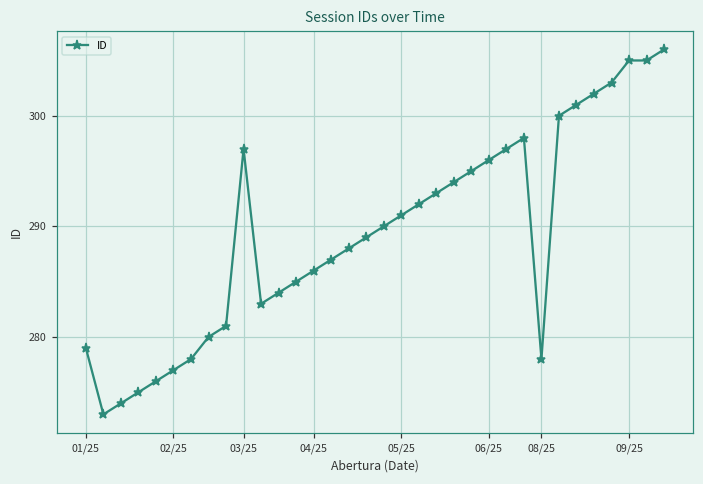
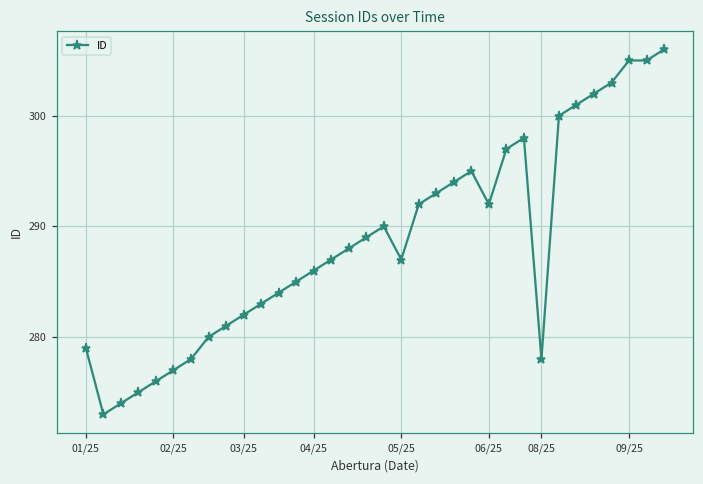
  {
    "01/25": 279,
    "02/25": 277,
-   "03/25": 297,
+   "03/25": 282,
    "04/25": 286,
-   "05/25": 291,
-   "06/25": 296,
+   "05/25": 287,
+   "06/25": 292,
    "08/25": 278,
    "09/25": 305
  }
